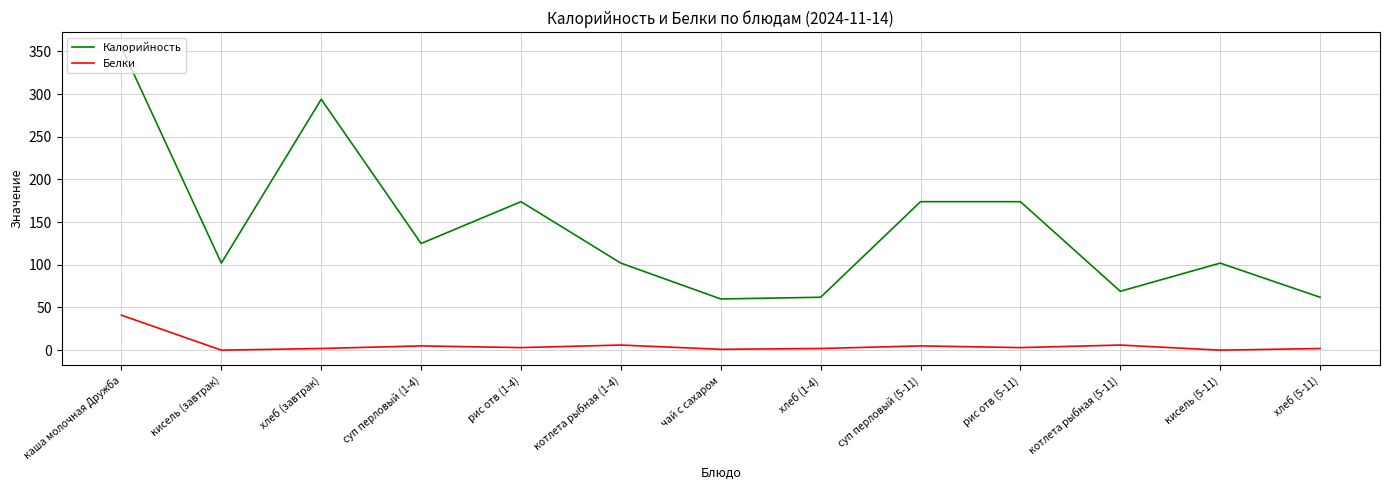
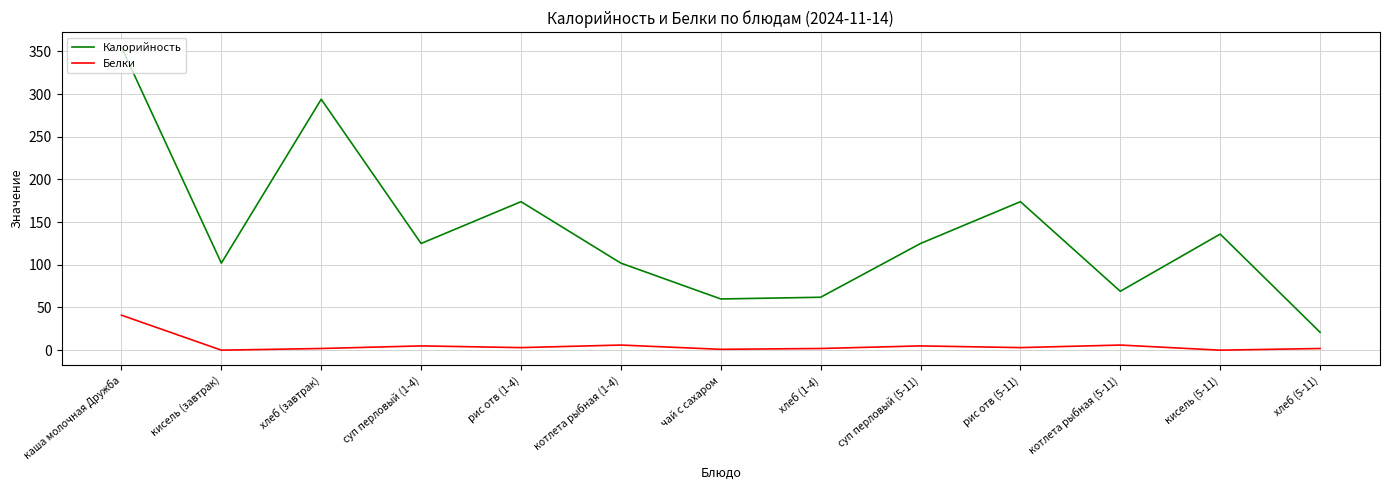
  {
    "Калорийность": {
      "кисель (завтрак)": 100,
      "хлеб (завтрак)": 290,
      "суп перловый (1-4)": 130,
      "рис отв (1-4)": 170,
      "котлета рыбная (1-4)": 100,
      "чай с сахаром": 60,
      "хлеб (1-4)": 60,
-     "суп перловый (5-11)": 170,
+     "суп перловый (5-11)": 130,
      "рис отв (5-11)": 170,
      "котлета рыбная (5-11)": 70,
-     "кисель (5-11)": 100,
-     "хлеб (5-11)": 60
+     "кисель (5-11)": 140,
+     "хлеб (5-11)": 20
    },
    "Белки": {
      "каша молочная Дружба": 40,
      "кисель (завтрак)": 0,
      "хлеб (завтрак)": 0,
      "суп перловый (1-4)": 10,
      "рис отв (1-4)": 0,
      "котлета рыбная (1-4)": 10,
      "чай с сахаром": 0,
      "хлеб (1-4)": 0,
      "суп перловый (5-11)": 10,
      "рис отв (5-11)": 0,
      "котлета рыбная (5-11)": 10,
      "кисель (5-11)": 0,
      "хлеб (5-11)": 0
    }
  }
